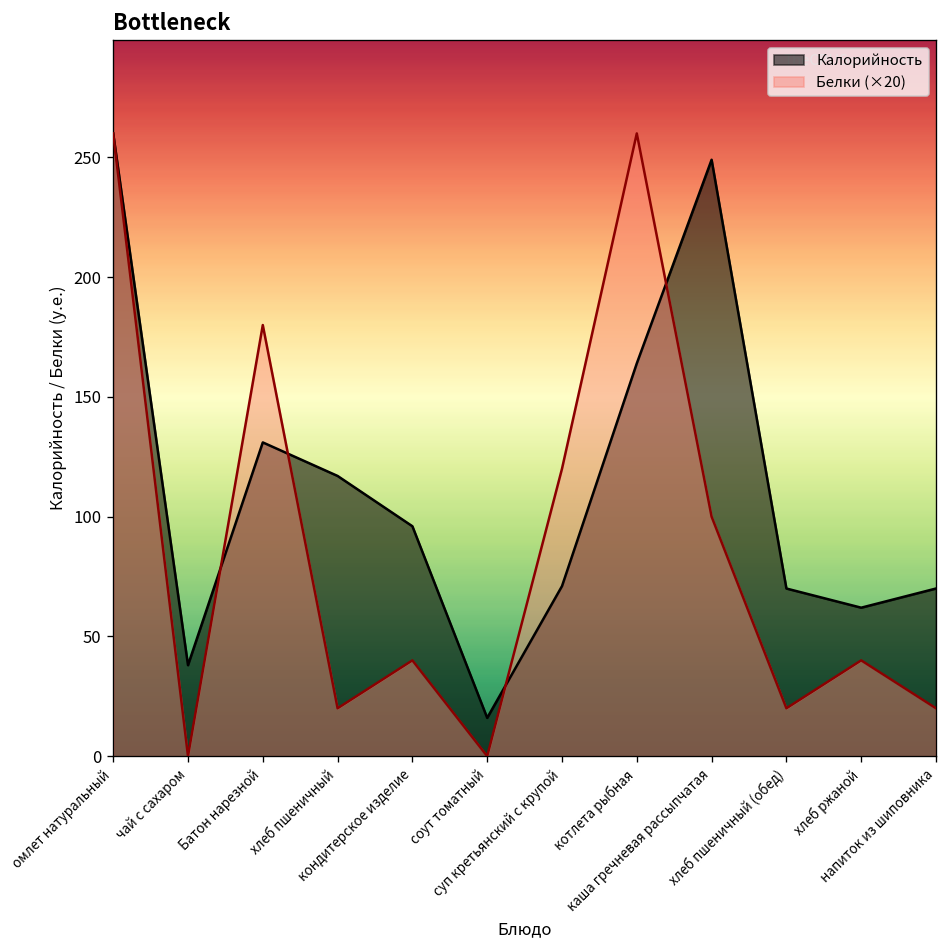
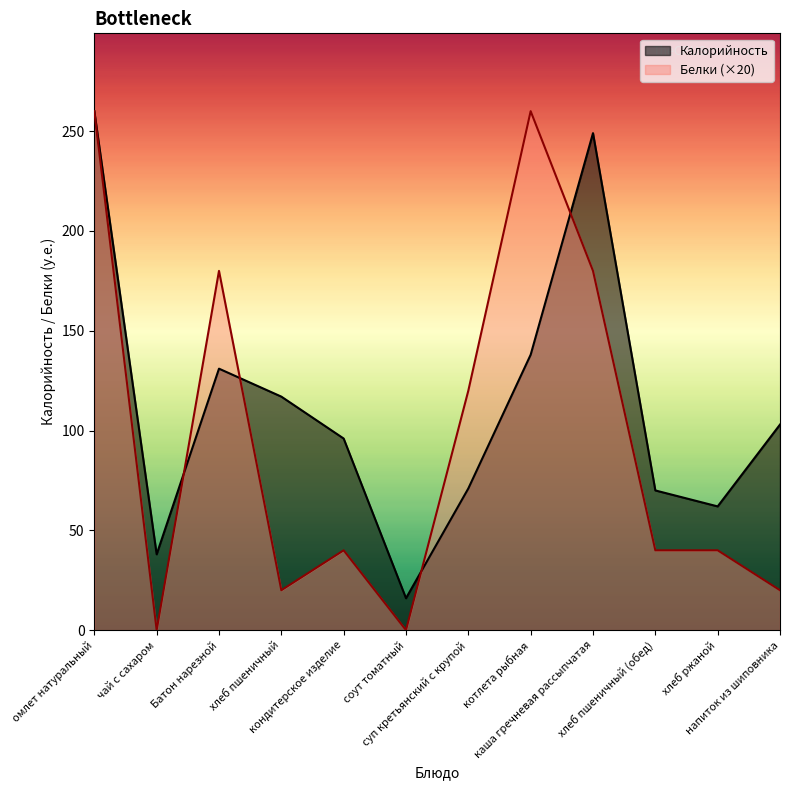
  {
    "Калорийность": {
      "чай с сахаром": 38,
      "Батон нарезной": 131,
      "хлеб пшеничный": 117,
      "кондитерское изделие": 96,
      "соут томатный": 16,
      "суп кретьянский с крупой": 71,
-     "котлета рыбная": 164,
+     "котлета рыбная": 138,
      "каша гречневая рассыпчатая": 249,
      "хлеб пшеничный (обед)": 70,
      "хлеб ржаной": 62,
-     "напиток из шиповника": 70
+     "напиток из шиповника": 103
    },
    "Белки (×20)": {
      "чай с сахаром": 0,
      "Батон нарезной": 180,
      "хлеб пшеничный": 20,
      "кондитерское изделие": 40,
      "соут томатный": 0,
      "суп кретьянский с крупой": 120,
      "котлета рыбная": 260,
-     "каша гречневая рассыпчатая": 100,
-     "хлеб пшеничный (обед)": 20,
+     "каша гречневая рассыпчатая": 180,
+     "хлеб пшеничный (обед)": 40,
      "хлеб ржаной": 40,
      "напиток из шиповника": 20
    }
  }
